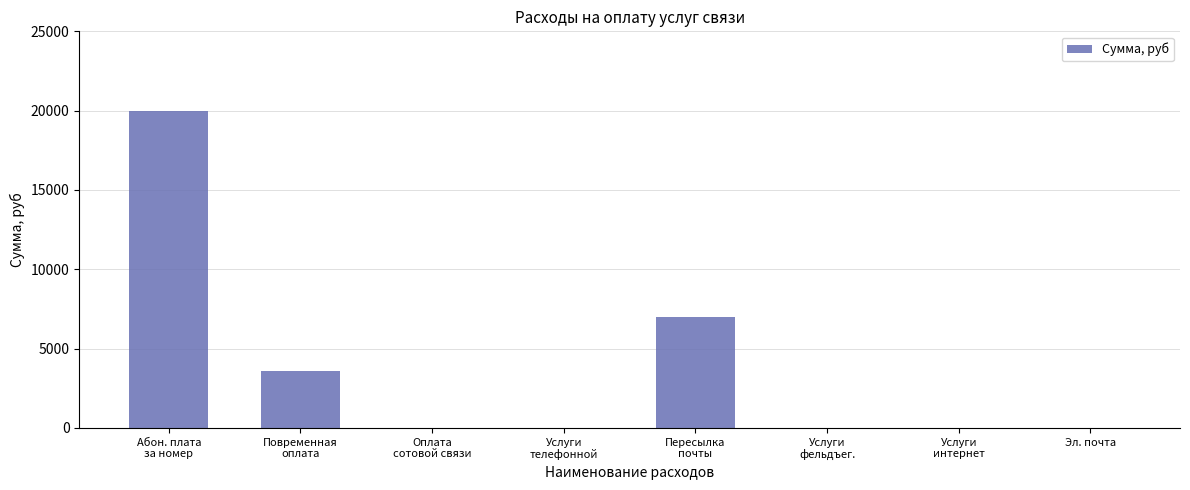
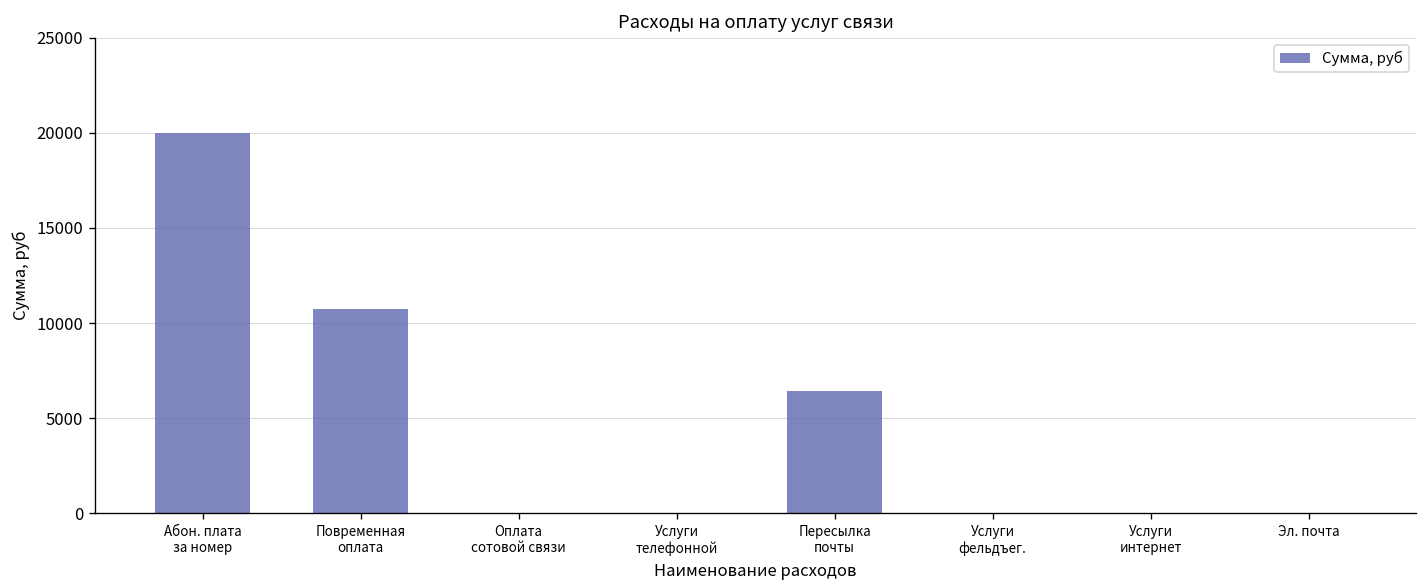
  {
    "Абон. плата за номер": 20000,
-   "Повременная оплата": 3600,
+   "Повременная оплата": 10700,
    "Оплата сотовой связи": 0,
    "Услуги телефонной": 0,
-   "Пересылка почты": 7000,
+   "Пересылка почты": 6500,
    "Услуги фельдъег.": 0,
    "Услуги интернет": 0,
    "Эл. почта": 0
  }
